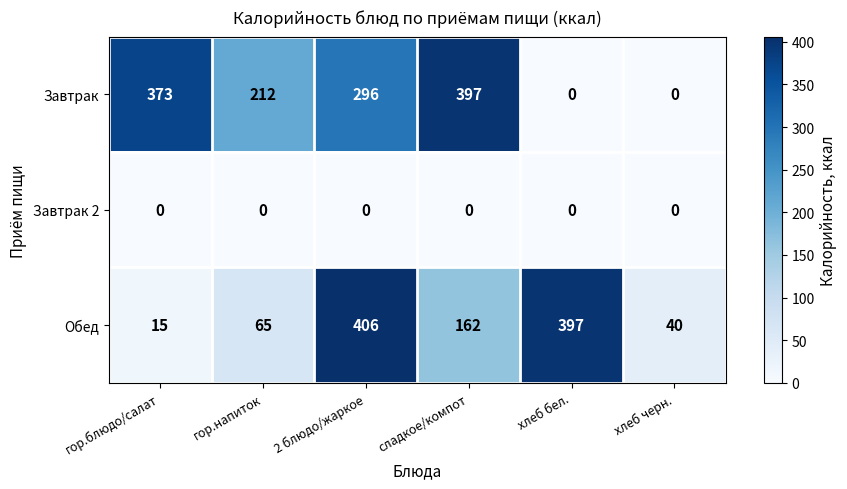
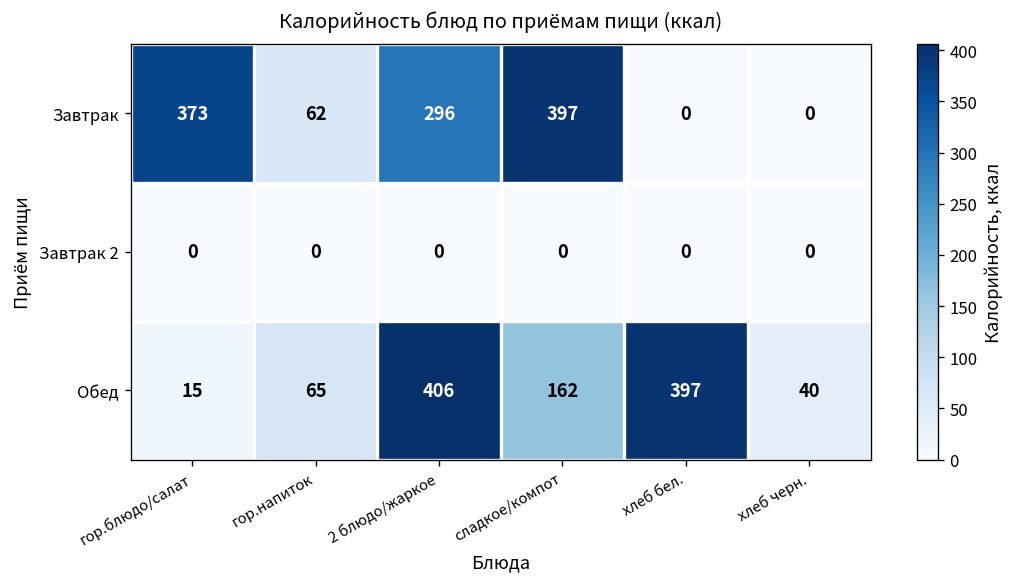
  {
    "Завтрак": {
      "гор.блюдо/салат": 373,
-     "гор.напиток": 212,
+     "гор.напиток": 62,
      "2 блюдо/жаркое": 296,
      "сладкое/компот": 397,
      "хлеб бел.": 0,
      "хлеб черн.": 0
    },
    "Завтрак 2": {
      "гор.блюдо/салат": 0,
      "гор.напиток": 0,
      "2 блюдо/жаркое": 0,
      "сладкое/компот": 0,
      "хлеб бел.": 0,
      "хлеб черн.": 0
    },
    "Обед": {
      "гор.блюдо/салат": 15,
      "гор.напиток": 65,
      "2 блюдо/жаркое": 406,
      "сладкое/компот": 162,
      "хлеб бел.": 397,
      "хлеб черн.": 40
    }
  }
